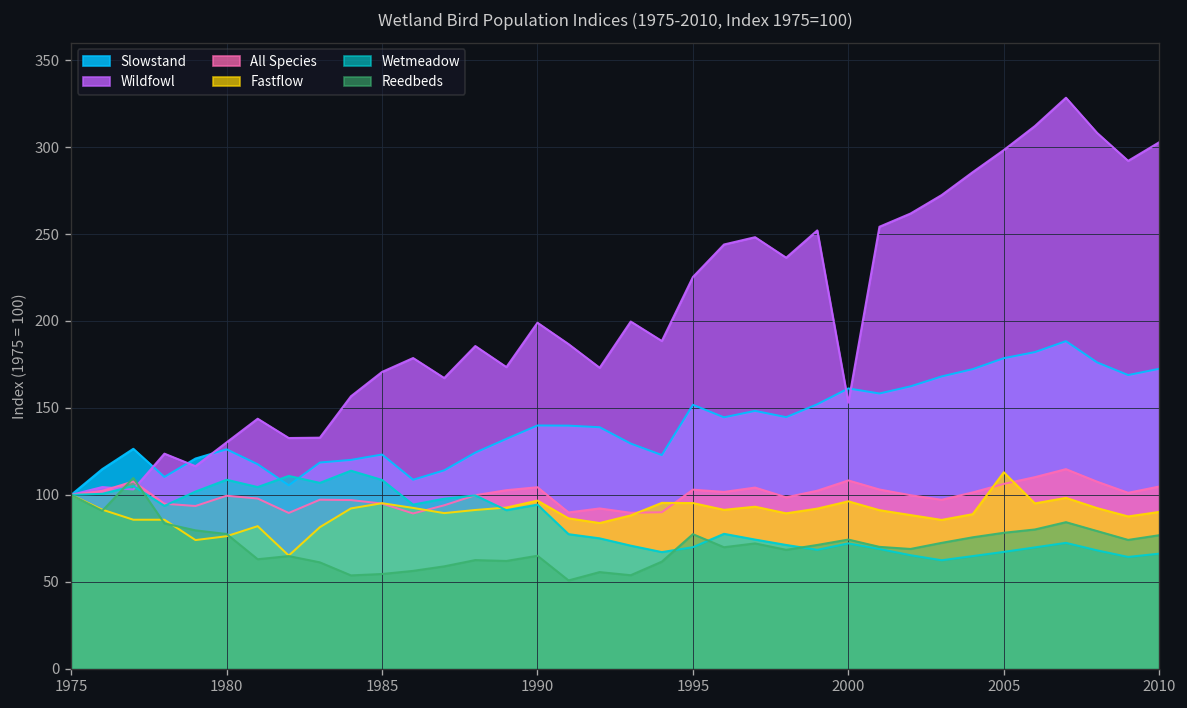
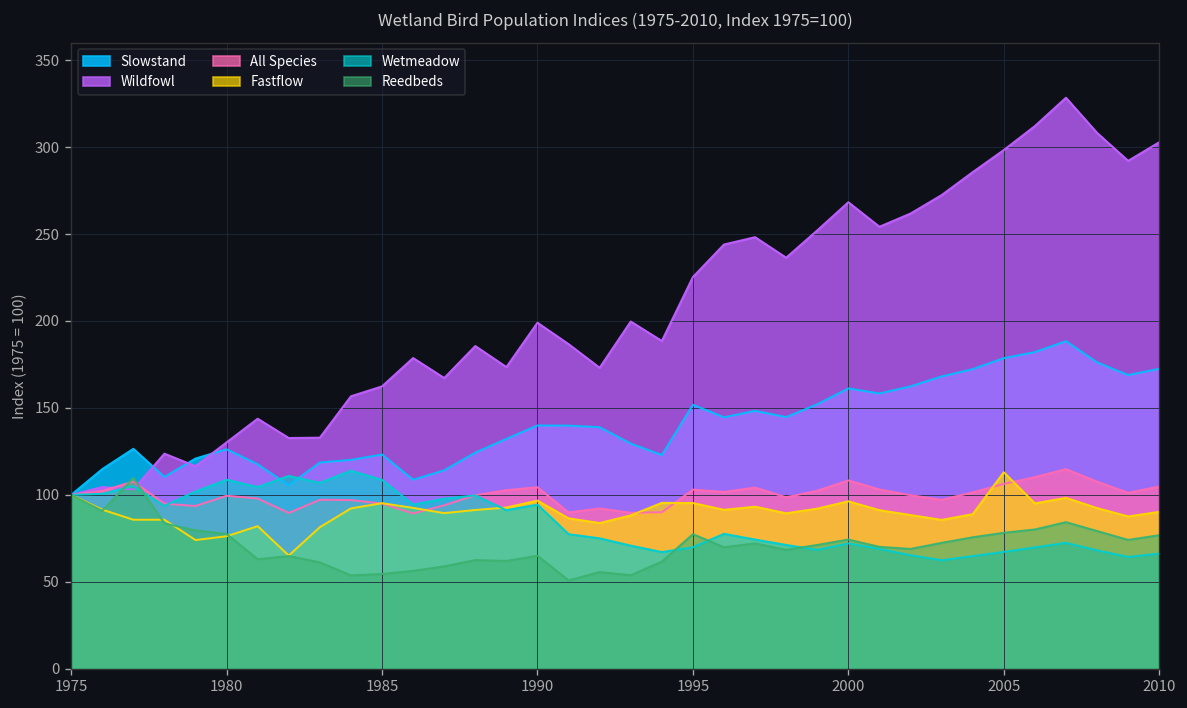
  {
    "Wildfowl": {
      "1980": 130,
-     "1985": 171,
+     "1985": 162,
      "1990": 199,
      "1995": 225,
-     "2000": 153,
+     "2000": 268,
      "2005": 298,
      "2010": 303
    },
    "All Species": {
      "1980": 100,
      "1990": 104,
      "1995": 103,
      "2000": 108,
      "2005": 106,
      "2010": 105
    },
    "Fastflow": {
      "1990": 97,
      "1995": 95,
      "2000": 96,
      "2005": 113,
      "2010": 90
    },
    "Reedbeds": {
      "1985": 55,
      "1990": 65,
      "1995": 77,
      "2000": 74,
      "2005": 78,
      "2010": 77
    }
  }
